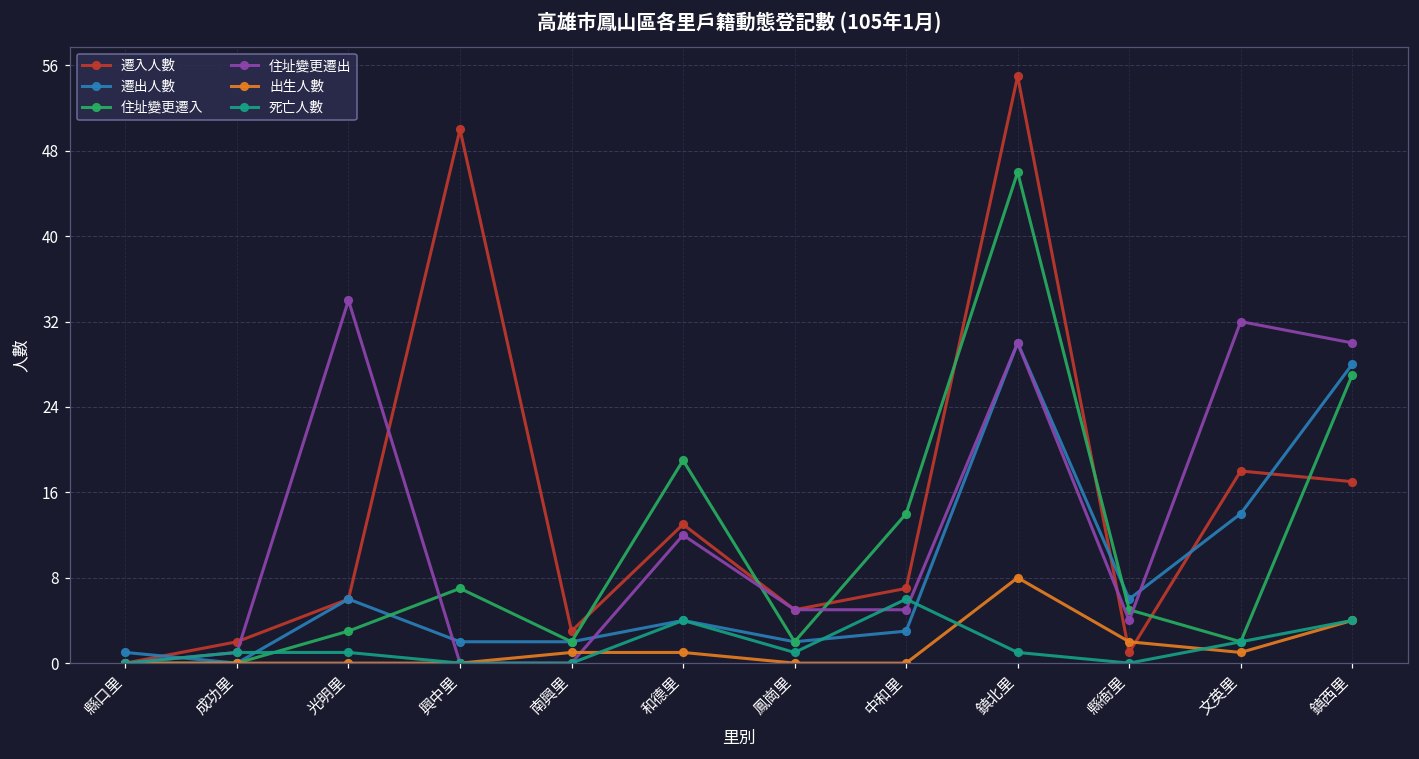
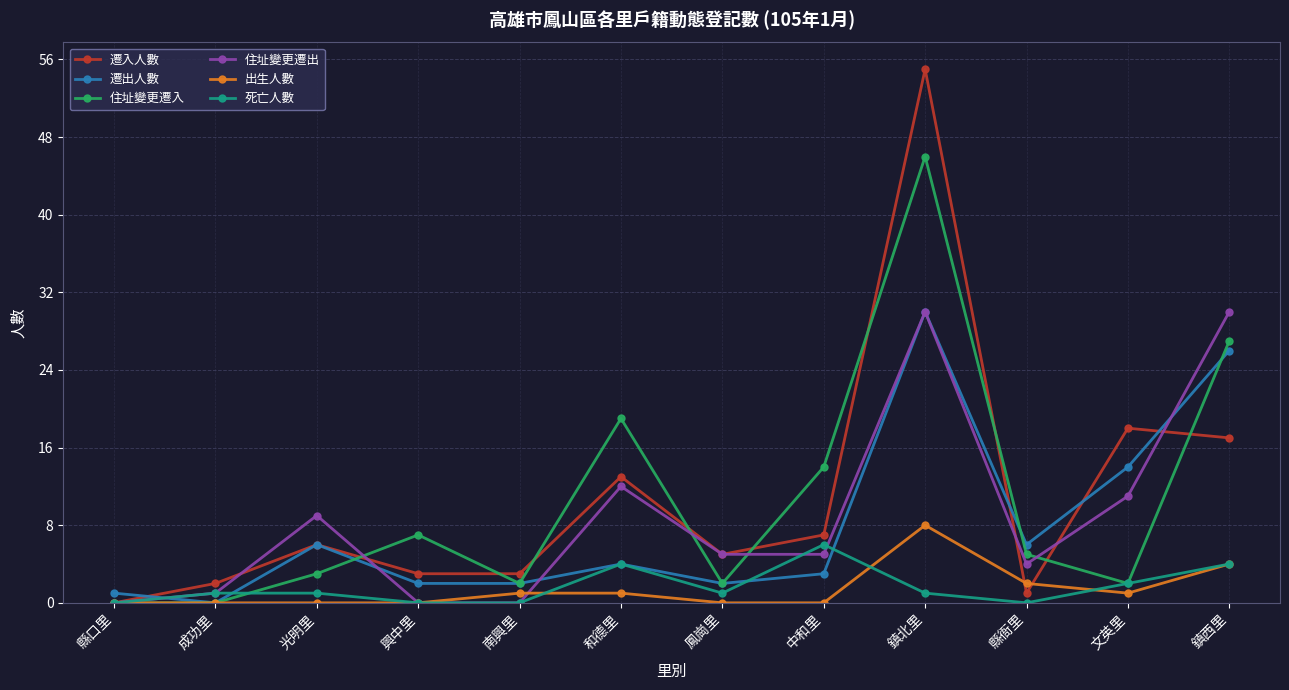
  {
    "遷入人數": {
      "成功里": 2,
-     "興中里": 50,
+     "興中里": 3,
      "南興里": 3,
      "和德里": 13,
      "中和里": 7,
      "鎮北里": 55,
      "縣衙里": 1,
      "文英里": 18,
      "鎮西里": 17
    },
    "遷出人數": {
      "縣口里": 1,
      "興中里": 2,
      "中和里": 3,
      "縣衙里": 6,
      "文英里": 14,
-     "鎮西里": 28
+     "鎮西里": 26
    },
    "住址變更遷出": {
-     "光明里": 34,
+     "光明里": 9,
      "和德里": 12,
      "中和里": 5,
      "縣衙里": 4,
-     "文英里": 32,
+     "文英里": 11,
      "鎮西里": 30
    },
    "出生人數": {
      "光明里": 0,
      "南興里": 1,
      "和德里": 1,
      "鳳崗里": 0,
      "中和里": 0,
      "鎮北里": 8,
      "縣衙里": 2,
      "文英里": 1
    }
  }
